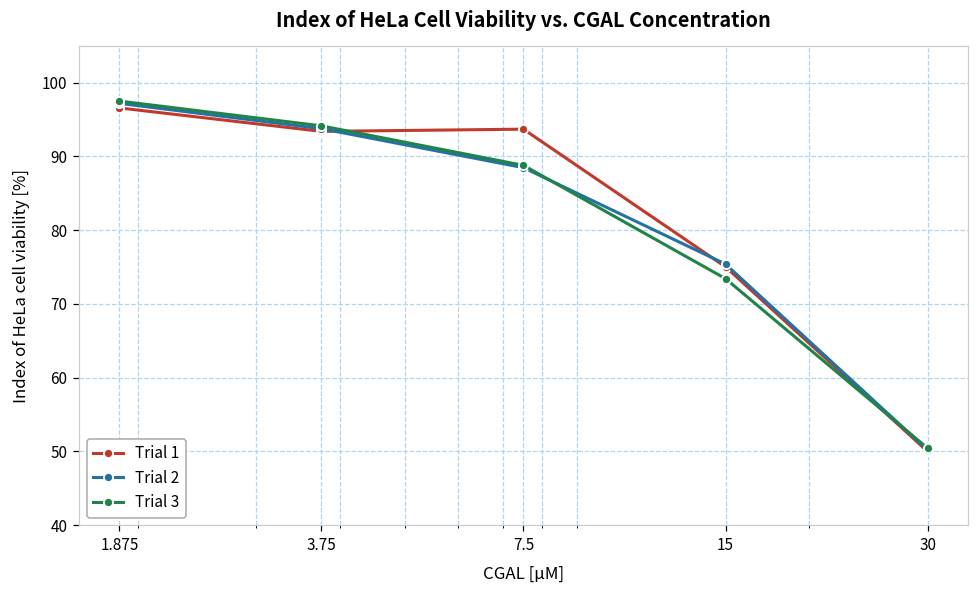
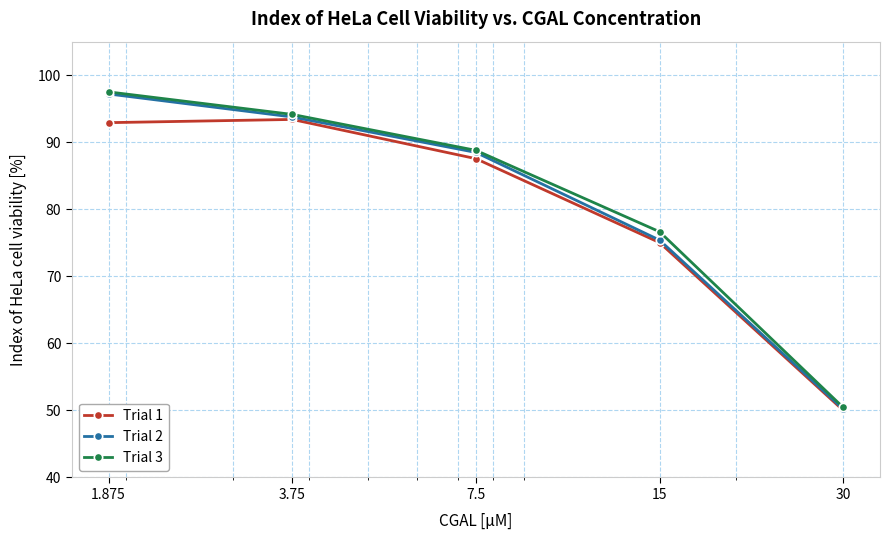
  {
    "Trial 1": {
-     "1.875": 97,
-     "7.5": 94
+     "1.875": 93,
+     "7.5": 88
    },
    "Trial 3": {
      "3.75": 94,
-     "15": 73
+     "15": 77
    }
  }
